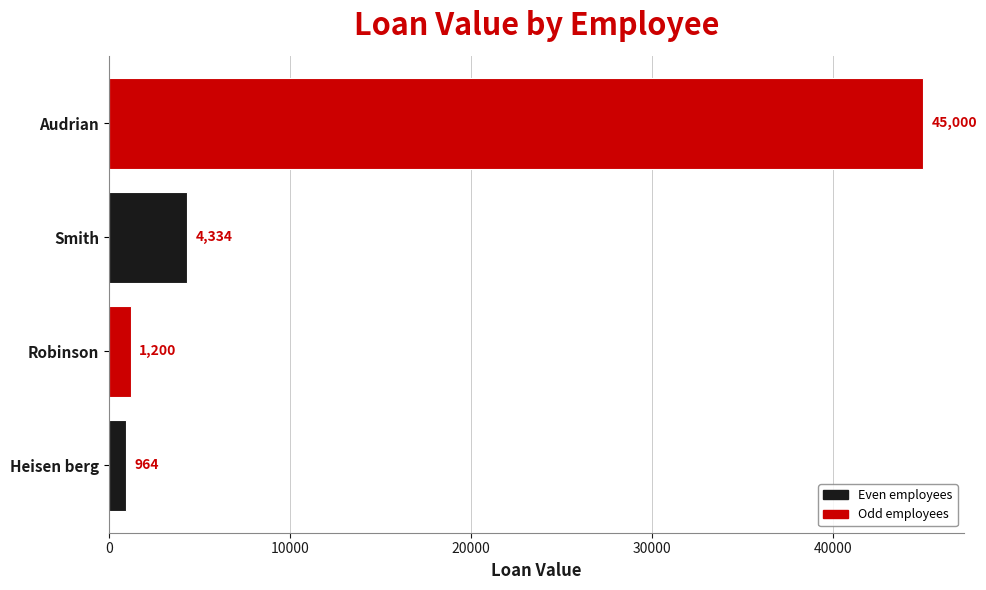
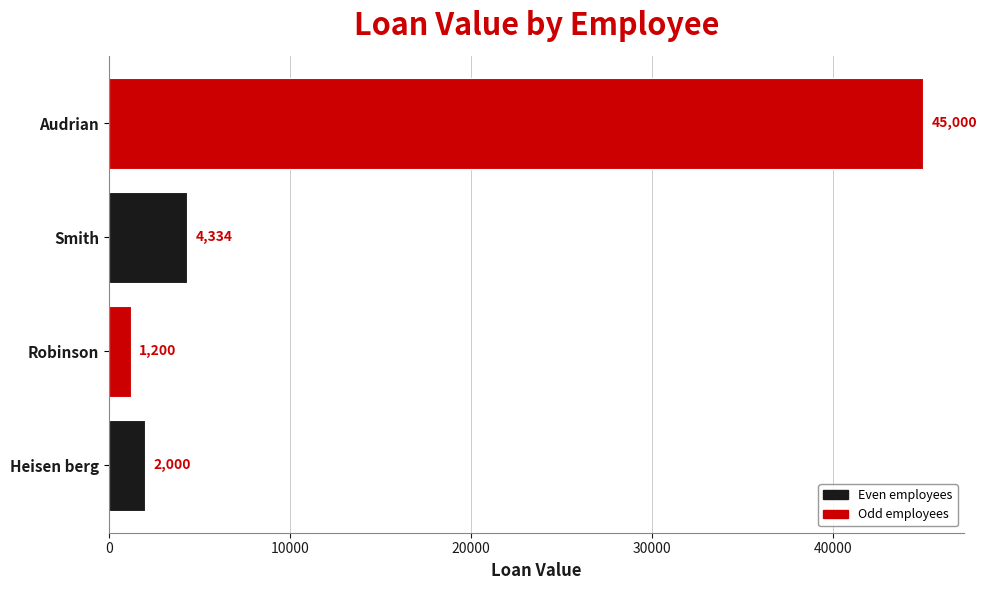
  {
    "Audrian": "45,000",
    "Smith": "4,334",
    "Robinson": "1,200",
-   "Heisen berg": "964"
+   "Heisen berg": "2,000"
  }
